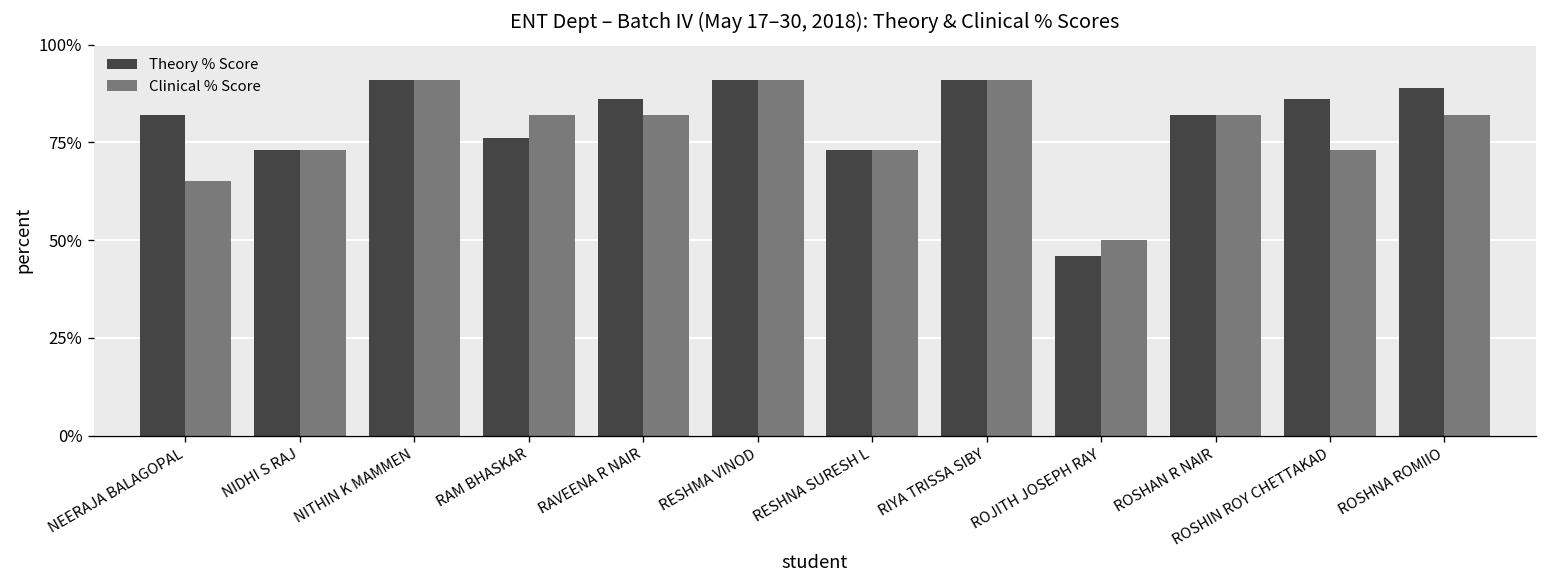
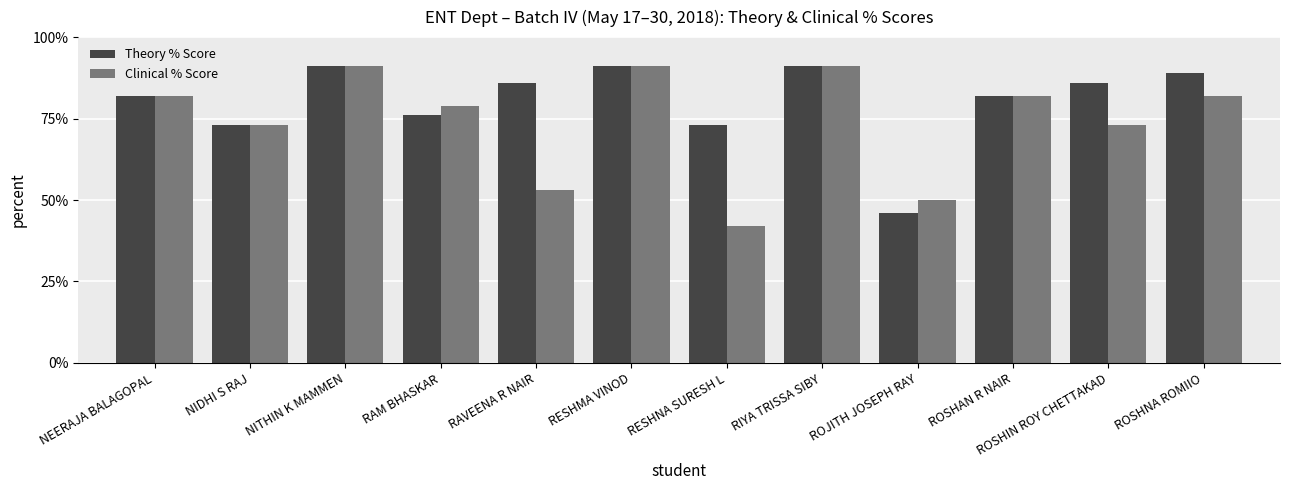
  {
    "Theory % Score": {
      "NEERAJA BALAGOPAL": "82%",
      "NIDHI S RAJ": "73%",
      "NITHIN K MAMMEN": "91%",
      "RAM BHASKAR": "76%",
      "RAVEENA R NAIR": "86%",
      "RESHMA VINOD": "91%",
      "RESHNA SURESH L": "73%",
      "RIYA TRISSA SIBY": "91%",
      "ROJITH JOSEPH RAY": "46%",
      "ROSHAN R NAIR": "82%",
      "ROSHIN ROY CHETTAKAD": "86%",
      "ROSHNA ROMIIO": "89%"
    },
    "Clinical % Score": {
-     "NEERAJA BALAGOPAL": "65%",
+     "NEERAJA BALAGOPAL": "82%",
      "NIDHI S RAJ": "73%",
      "NITHIN K MAMMEN": "91%",
-     "RAM BHASKAR": "82%",
-     "RAVEENA R NAIR": "82%",
+     "RAM BHASKAR": "79%",
+     "RAVEENA R NAIR": "53%",
      "RESHMA VINOD": "91%",
-     "RESHNA SURESH L": "73%",
+     "RESHNA SURESH L": "42%",
      "RIYA TRISSA SIBY": "91%",
      "ROJITH JOSEPH RAY": "50%",
      "ROSHAN R NAIR": "82%",
      "ROSHIN ROY CHETTAKAD": "73%",
      "ROSHNA ROMIIO": "82%"
    }
  }
